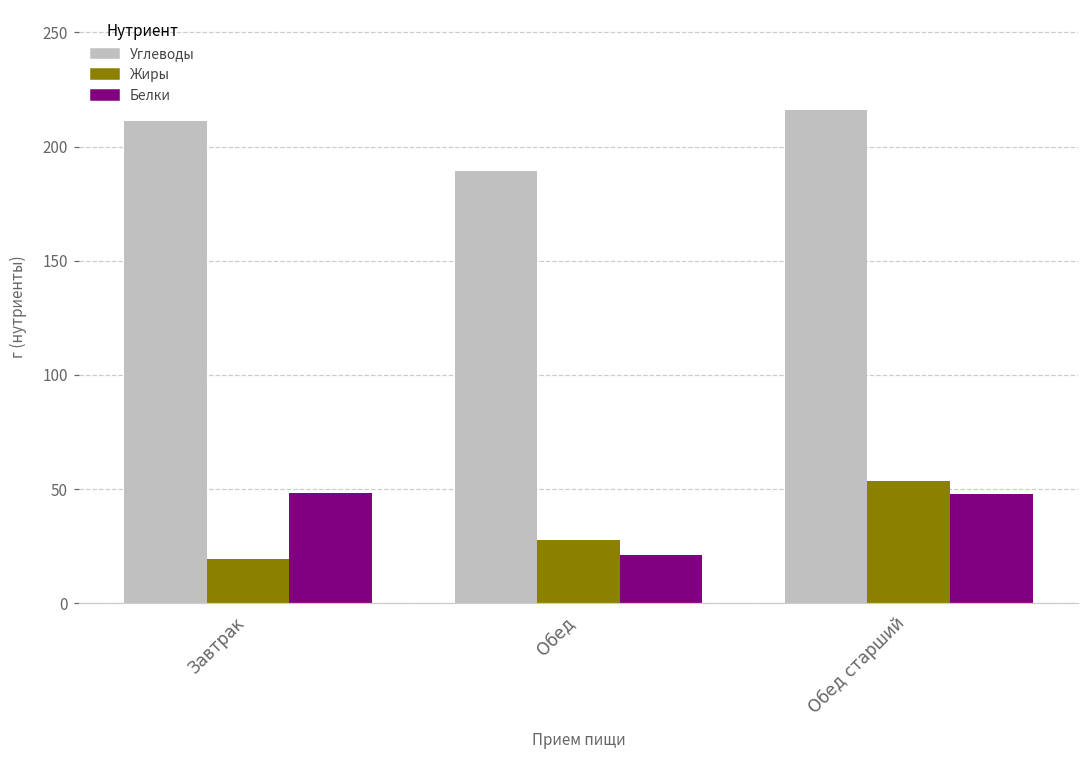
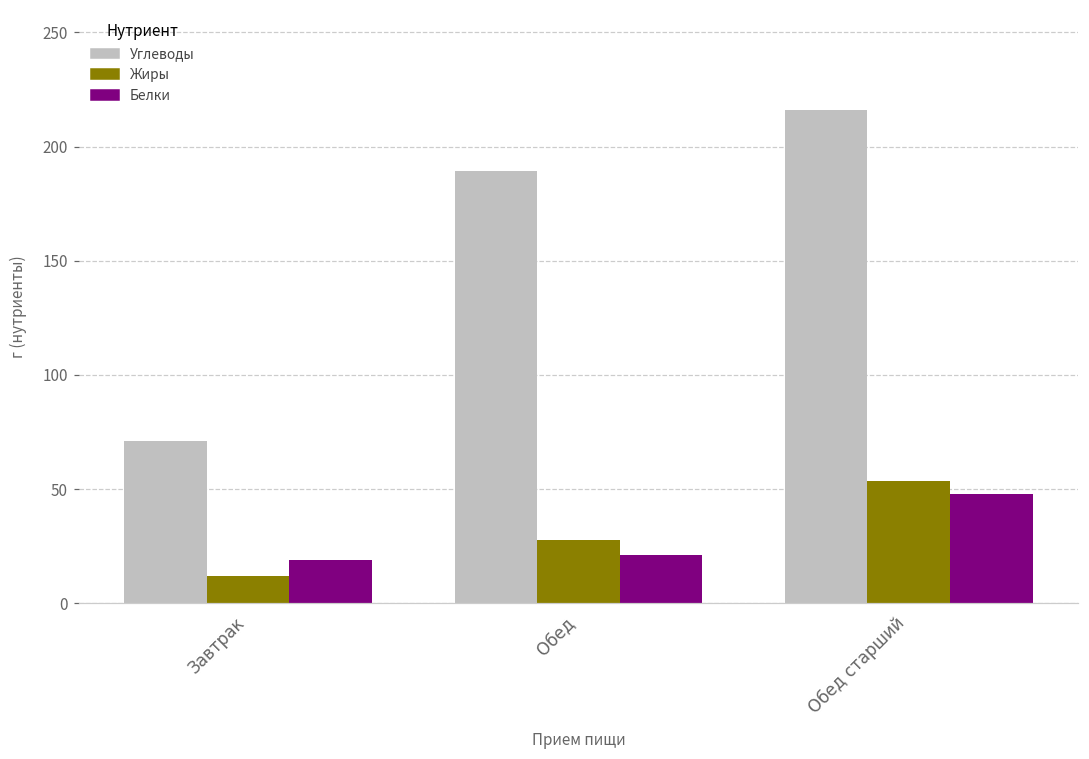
  {
    "Углеводы": {
-     "Завтрак": 211,
+     "Завтрак": 71,
      "Обед": 189,
      "Обед старший": 216
    },
    "Жиры": {
-     "Завтрак": 20,
+     "Завтрак": 12,
      "Обед": 28,
      "Обед старший": 53
    },
    "Белки": {
-     "Завтрак": 48,
+     "Завтрак": 19,
      "Обед": 21,
      "Обед старший": 48
    }
  }
